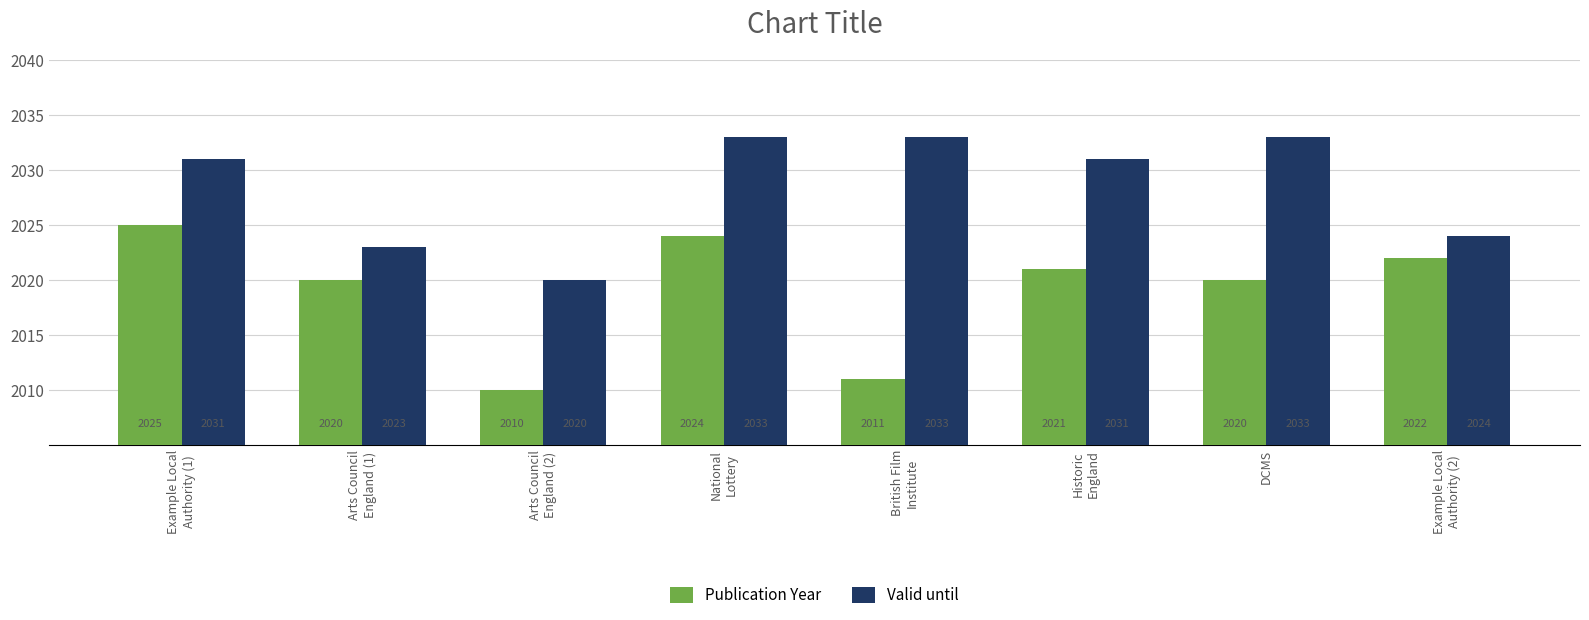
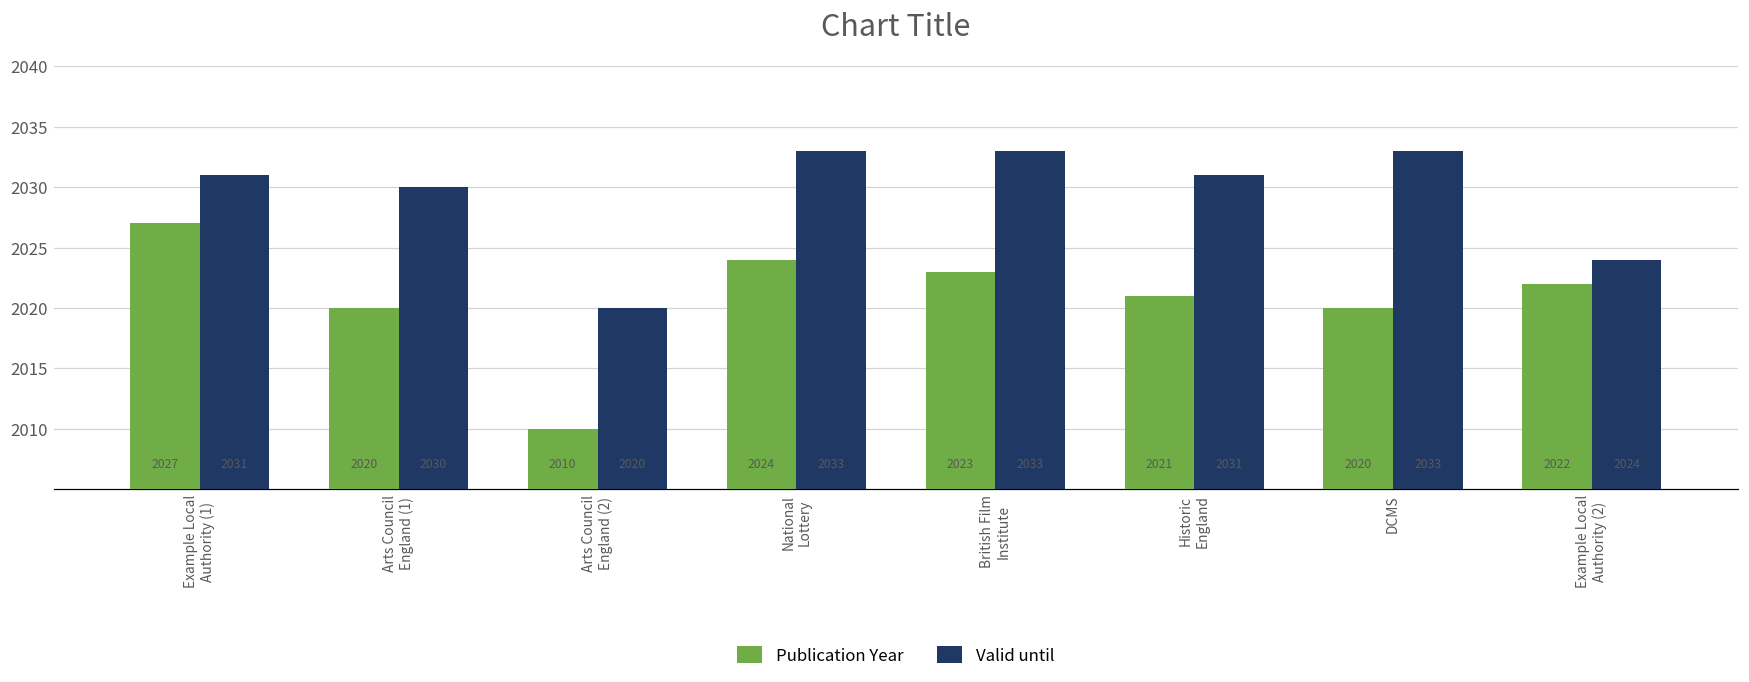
  {
    "Publication Year": {
-     "Example Local Authority (1)": 2025,
+     "Example Local Authority (1)": 2027,
      "Arts Council England (1)": 2020,
      "Arts Council England (2)": 2010,
      "National Lottery": 2024,
-     "British Film Institute": 2011,
+     "British Film Institute": 2023,
      "Historic England": 2021,
      "DCMS": 2020,
      "Example Local Authority (2)": 2022
    },
    "Valid until": {
      "Example Local Authority (1)": 2031,
-     "Arts Council England (1)": 2023,
+     "Arts Council England (1)": 2030,
      "Arts Council England (2)": 2020,
      "National Lottery": 2033,
      "British Film Institute": 2033,
      "Historic England": 2031,
      "DCMS": 2033,
      "Example Local Authority (2)": 2024
    }
  }
